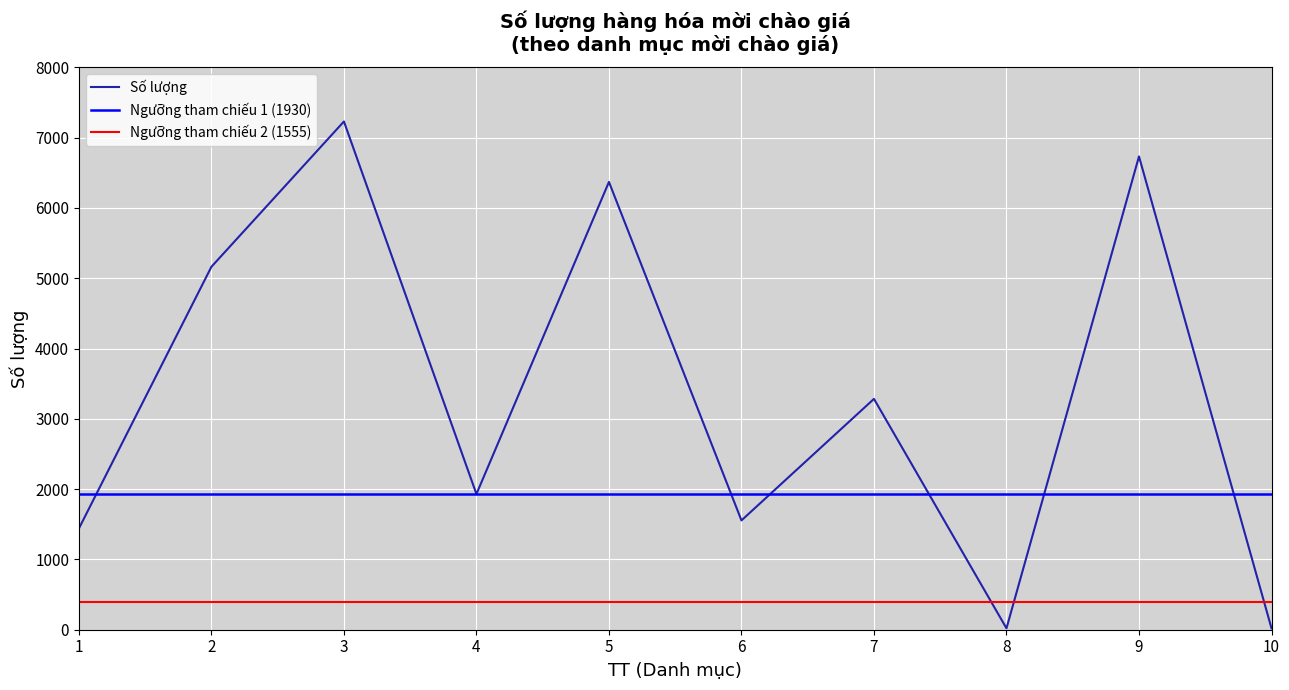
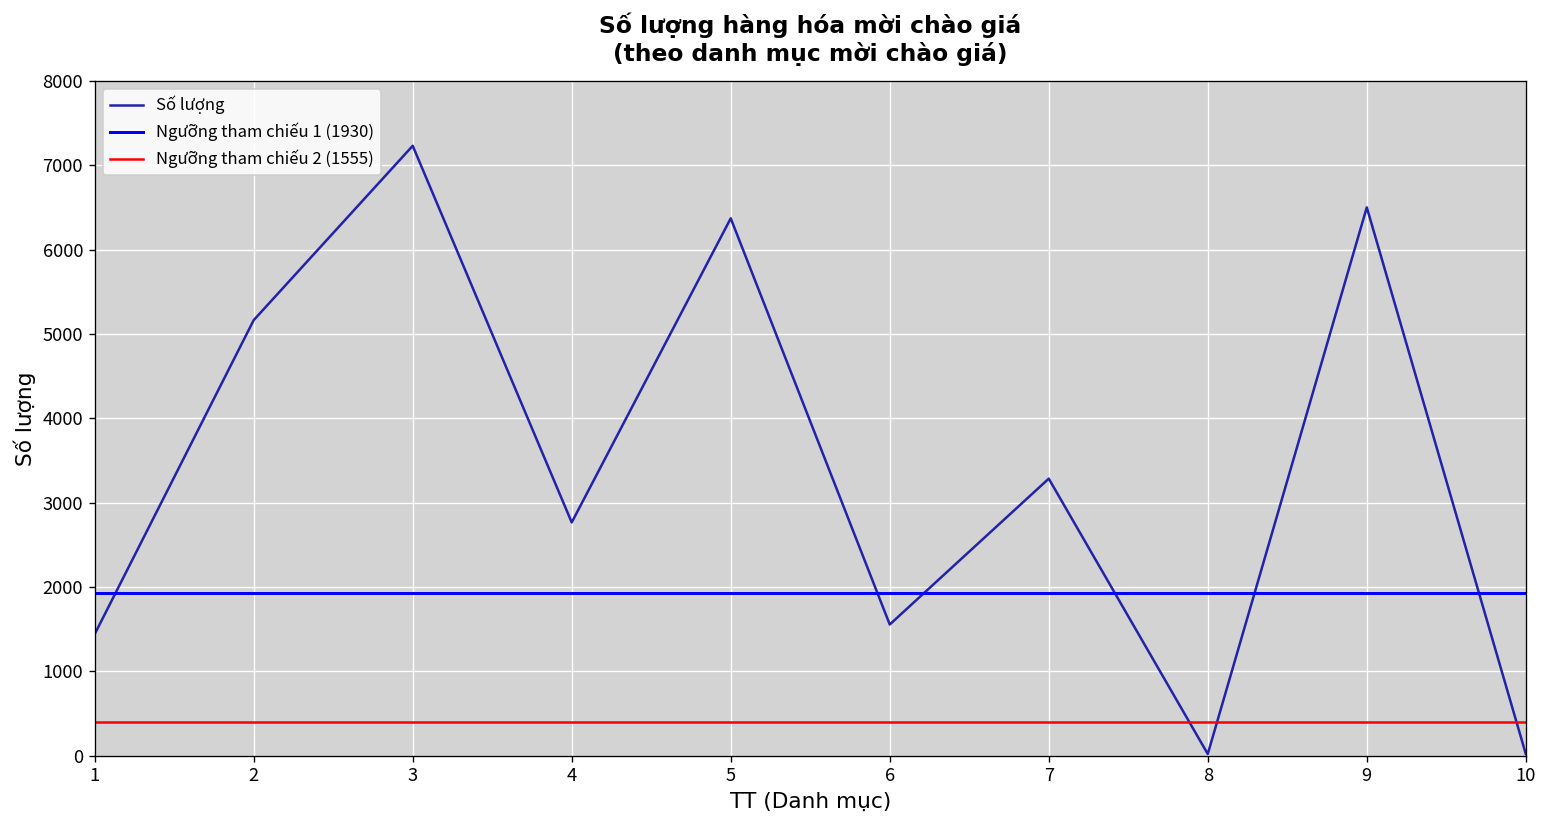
  {
    "1": 1400,
    "2": 5200,
    "3": 7200,
-   "4": 1900,
+   "4": 2800,
    "5": 6400,
    "6": 1600,
    "7": 3300,
    "8": 0,
-   "9": 6700,
+   "9": 6500,
    "10": 0
  }
